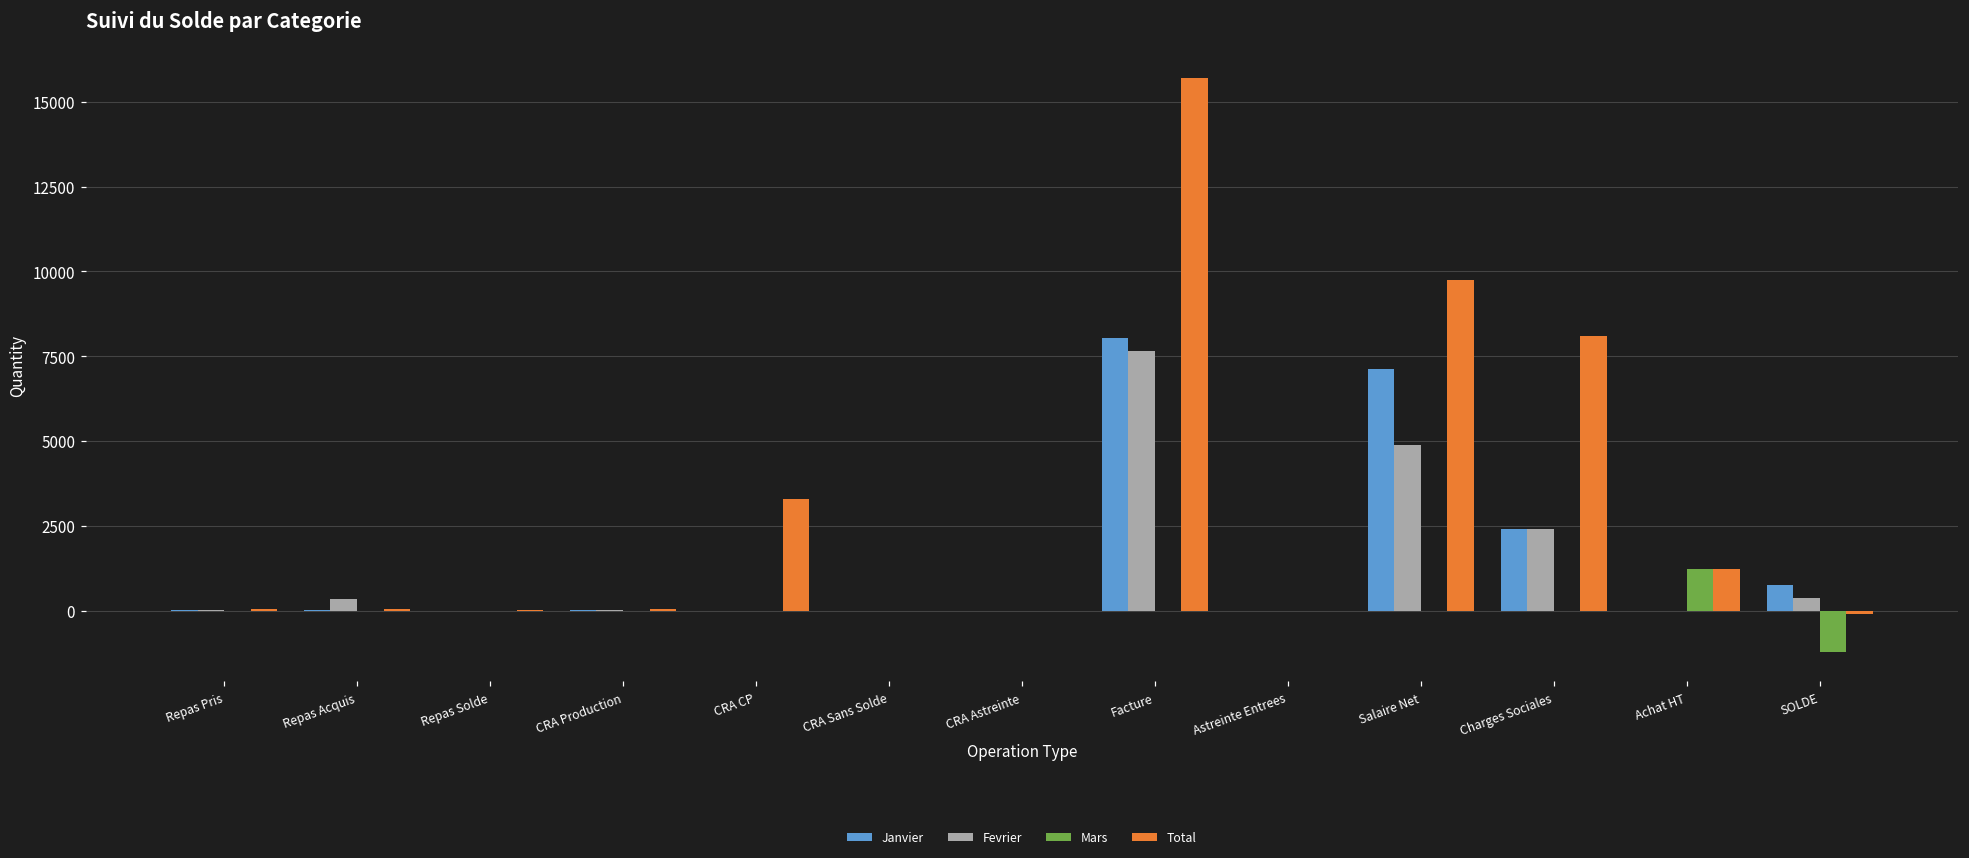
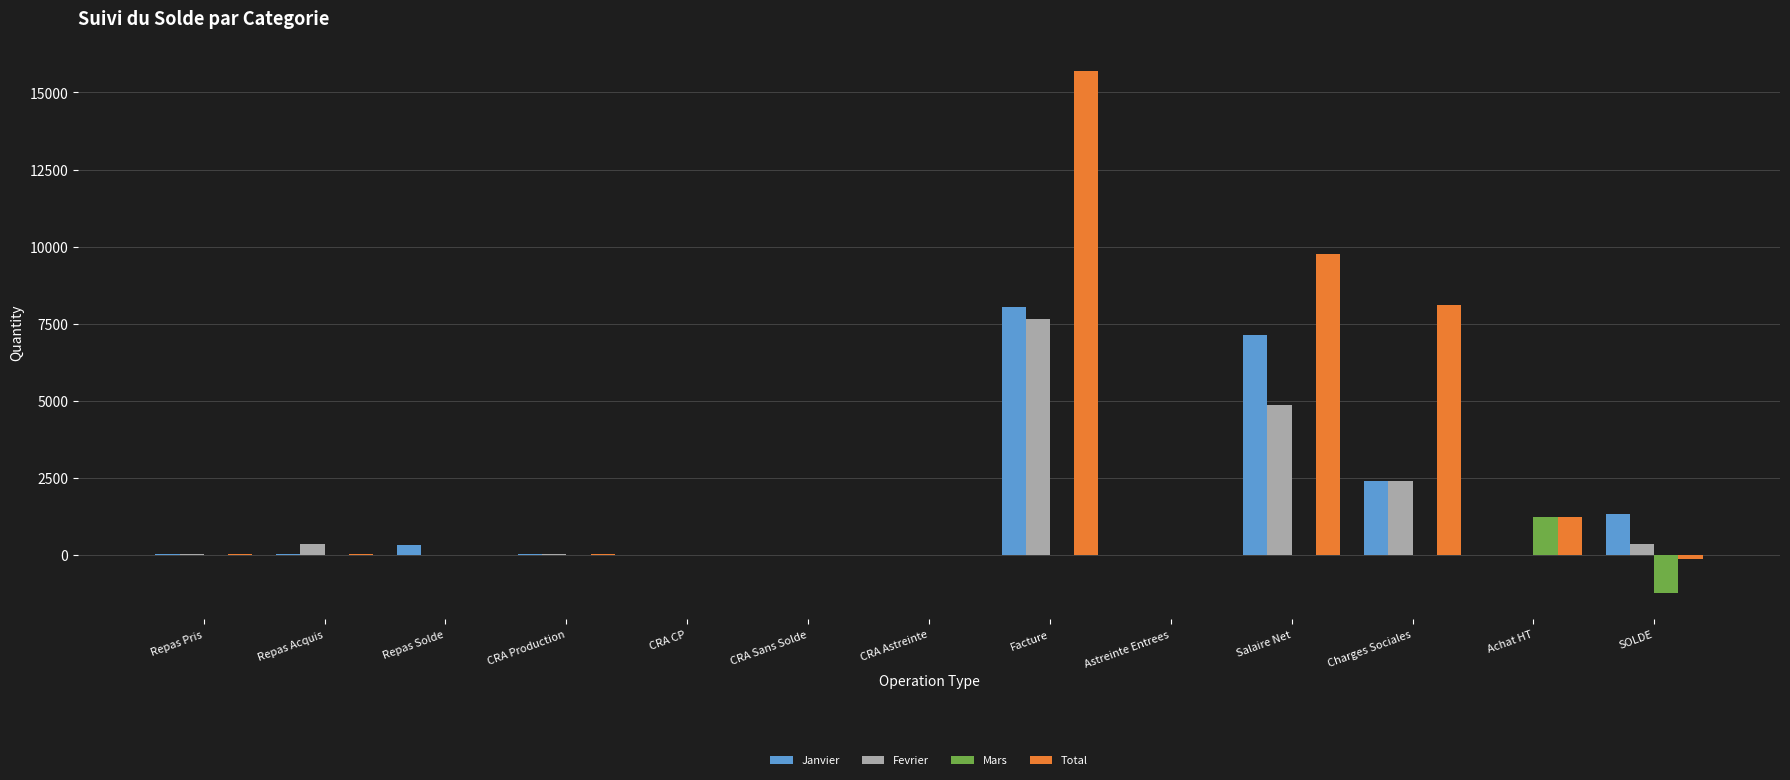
  {
    "Janvier": {
-     "Repas Solde": 0,
+     "Repas Solde": 300,
      "CRA Sans Solde": 0,
      "CRA Astreinte": 0,
      "Facture": 8000,
      "Astreinte Entrees": 0,
      "Salaire Net": 7100,
      "Charges Sociales": 2400,
      "Achat HT": 0,
-     "SOLDE": 800
+     "SOLDE": 1300
    },
    "Fevrier": {
      "Repas Acquis": 300,
      "CRA CP": 0,
      "CRA Sans Solde": 0,
      "CRA Astreinte": 0,
      "Facture": 7700,
      "Astreinte Entrees": 0,
      "Salaire Net": 4900,
      "Charges Sociales": 2400,
      "Achat HT": 0,
      "SOLDE": 400
    },
    "Mars": {
      "Repas Pris": 0,
      "Repas Acquis": 0,
      "Repas Solde": 0,
      "CRA Production": 0,
      "CRA CP": 0,
      "CRA Sans Solde": 0,
      "CRA Astreinte": 0,
      "Facture": 0,
      "Astreinte Entrees": 0,
      "Salaire Net": 0,
      "Charges Sociales": 0,
      "Achat HT": 1200,
      "SOLDE": -1200
    },
    "Total": {
-     "CRA CP": 3300,
+     "CRA CP": 0,
      "CRA Sans Solde": 0,
      "CRA Astreinte": 0,
      "Facture": 15700,
      "Astreinte Entrees": 0,
      "Salaire Net": 9800,
      "Charges Sociales": 8100,
      "Achat HT": 1200,
      "SOLDE": -100
    }
  }
